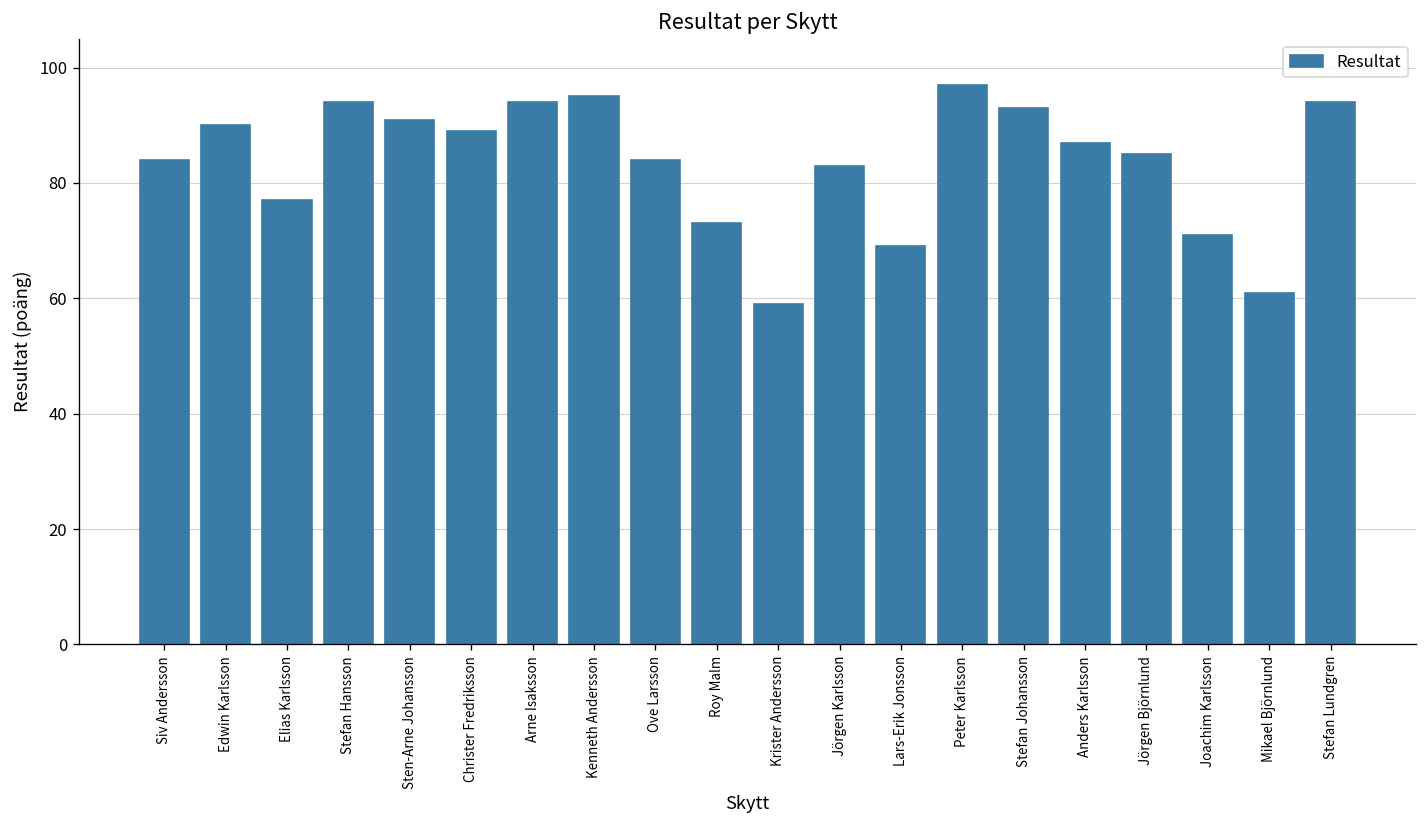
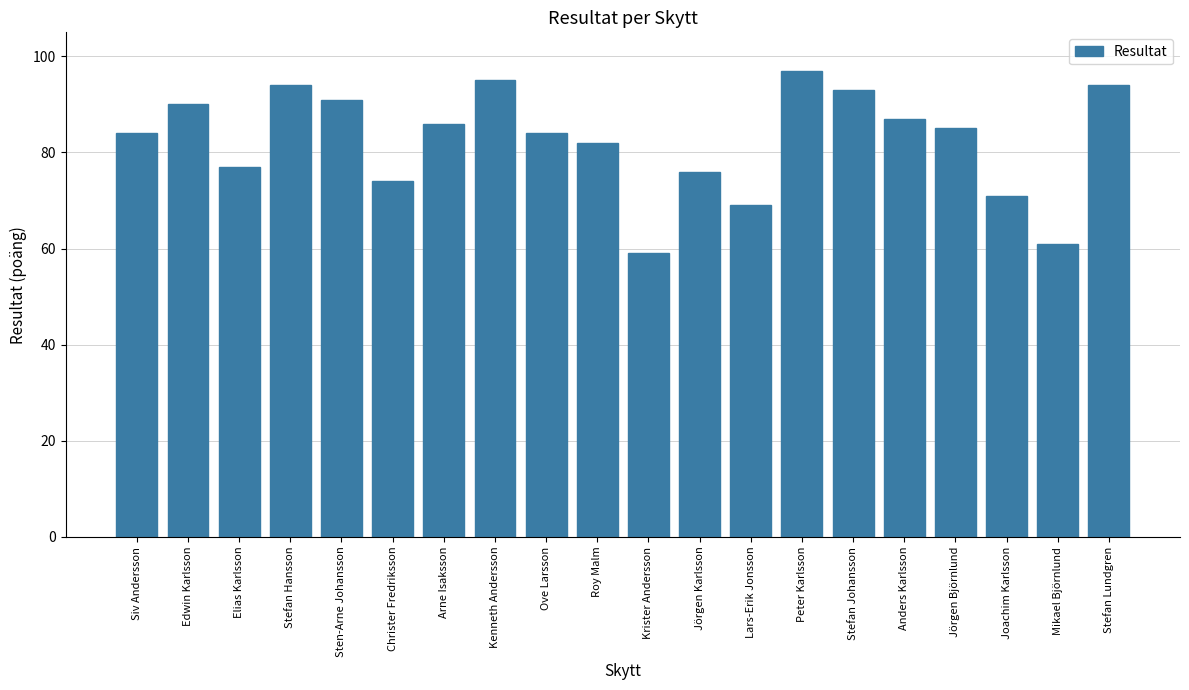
  {
    "Siv Andersson": 84,
    "Edwin Karlsson": 90,
    "Elias Karlsson": 77,
    "Stefan Hansson": 94,
    "Sten-Arne Johansson": 91,
-   "Christer Fredriksson": 89,
-   "Arne Isaksson": 94,
+   "Christer Fredriksson": 74,
+   "Arne Isaksson": 86,
    "Kenneth Andersson": 95,
    "Ove Larsson": 84,
-   "Roy Malm": 73,
+   "Roy Malm": 82,
    "Krister Andersson": 59,
-   "Jörgen Karlsson": 83,
+   "Jörgen Karlsson": 76,
    "Lars-Erik Jonsson": 69,
    "Peter Karlsson": 97,
    "Stefan Johansson": 93,
    "Anders Karlsson": 87,
    "Jörgen Björnlund": 85,
    "Joachim Karlsson": 71,
    "Mikael Björnlund": 61,
    "Stefan Lundgren": 94
  }
